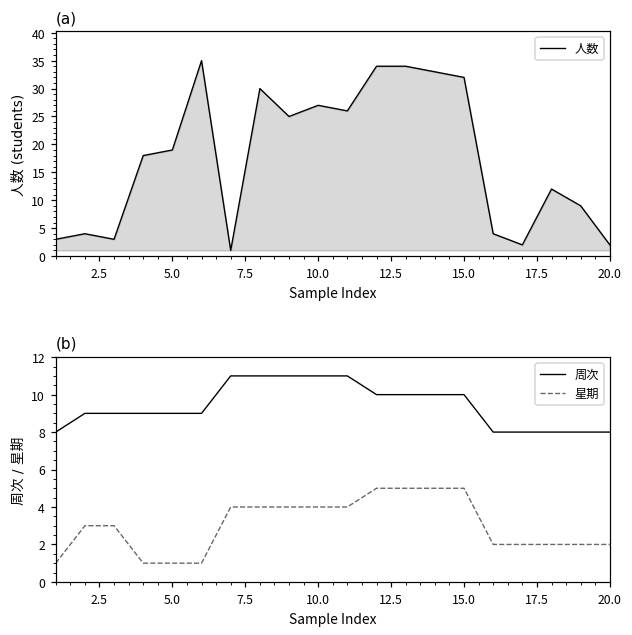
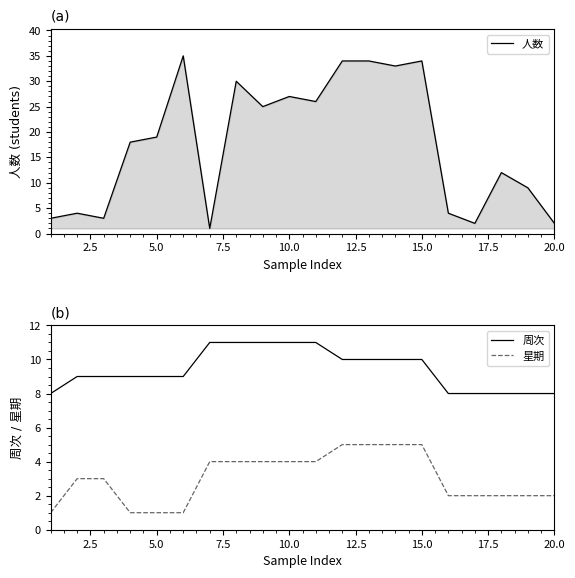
  {
    "(a)": {
      "5.0": 19,
      "10.0": 27,
-     "15.0": 32,
+     "15.0": 34,
      "20.0": 2
    }
  }
